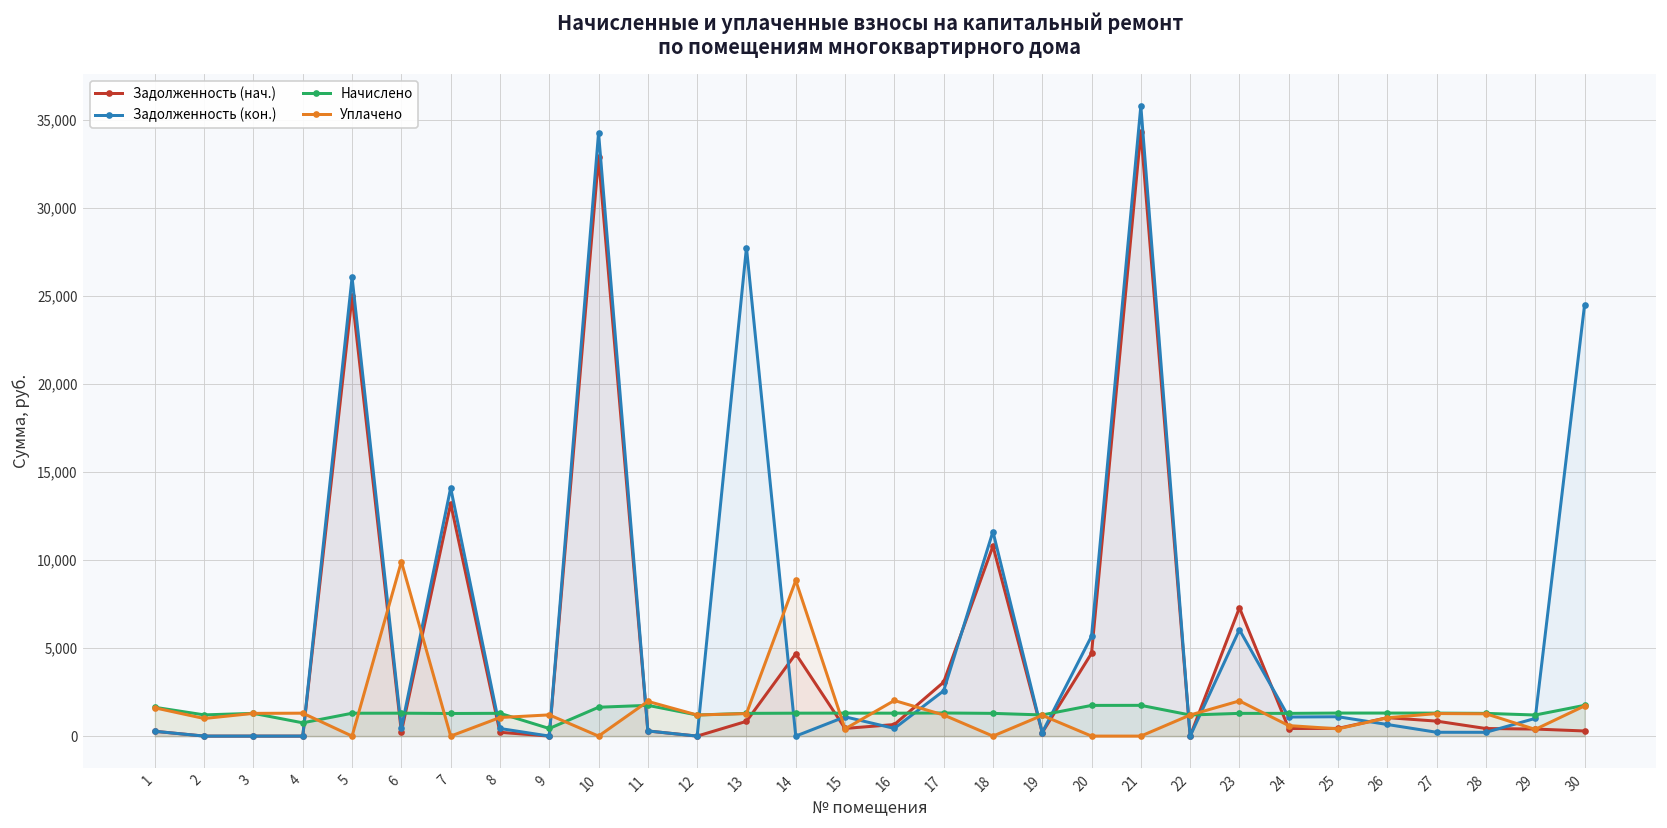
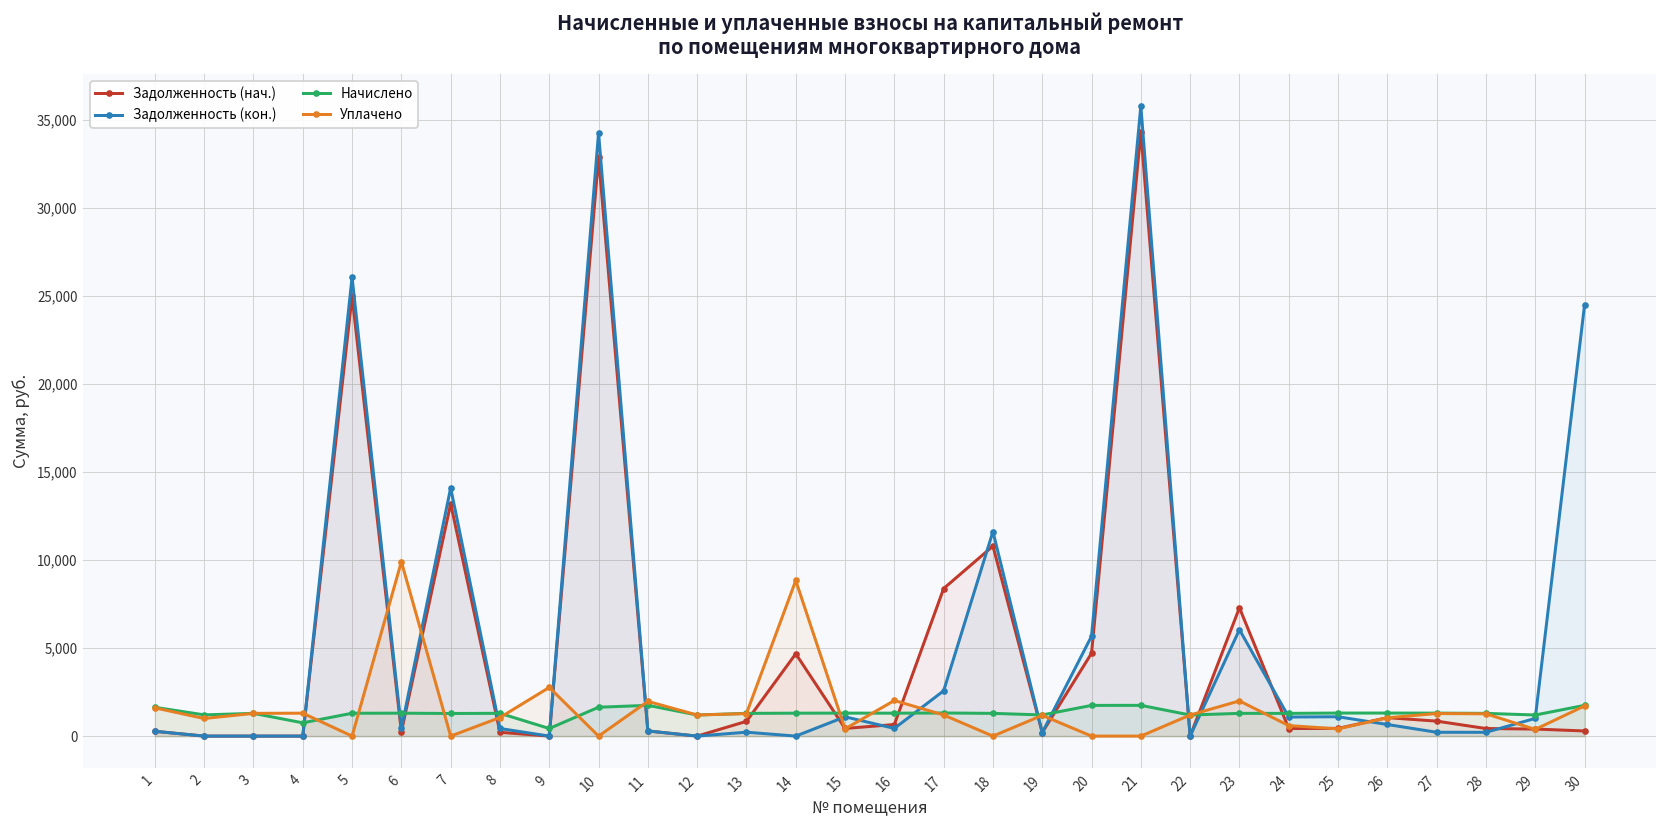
  {
    "Задолженность (нач.)": {
      "5": "25,000",
      "6": "200",
      "7": "13,200",
      "8": "200",
      "10": "32,900",
      "13": "800",
      "14": "4,700",
      "16": "700",
-     "17": "3,100",
+     "17": "8,400",
      "18": "10,800",
      "20": "4,700",
      "21": "34,300",
      "23": "7,300",
      "27": "900",
      "28": "400",
      "30": "300"
    },
    "Задолженность (кон.)": {
      "5": "26,100",
      "6": "400",
      "7": "14,100",
      "8": "400",
      "10": "34,300",
-     "13": "27,800",
+     "13": "200",
      "14": "0",
      "15": "1,100",
      "16": "400",
      "17": "2,600",
      "18": "11,600",
      "20": "5,700",
      "21": "35,800",
      "23": "6,000",
      "24": "1,100",
      "25": "1,100",
      "26": "700",
      "27": "200",
      "28": "200",
      "29": "1,000",
      "30": "24,500"
    },
    "Начислено": {
      "2": "1,200",
      "4": "800",
      "5": "1,300",
      "6": "1,300",
      "7": "1,300",
      "8": "1,300",
      "9": "400",
      "10": "1,600",
      "11": "1,700",
      "14": "1,300",
      "15": "1,300",
      "16": "1,300",
      "18": "1,300",
      "20": "1,700",
      "21": "1,700",
      "23": "1,300",
      "24": "1,300",
      "25": "1,300",
      "26": "1,300",
      "29": "1,200"
    },
    "Уплачено": {
      "2": "1,000",
      "4": "1,300",
      "5": "0",
      "6": "9,900",
      "7": "0",
      "8": "1,100",
-     "9": "1,200",
+     "9": "2,800",
      "10": "0",
      "11": "2,000",
      "14": "8,800",
      "16": "2,000",
      "18": "0",
      "20": "0",
      "21": "0",
      "23": "2,000"
    }
  }
